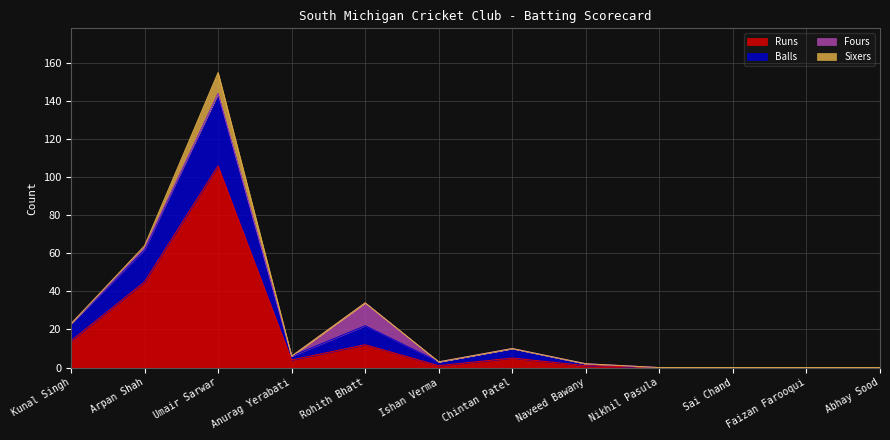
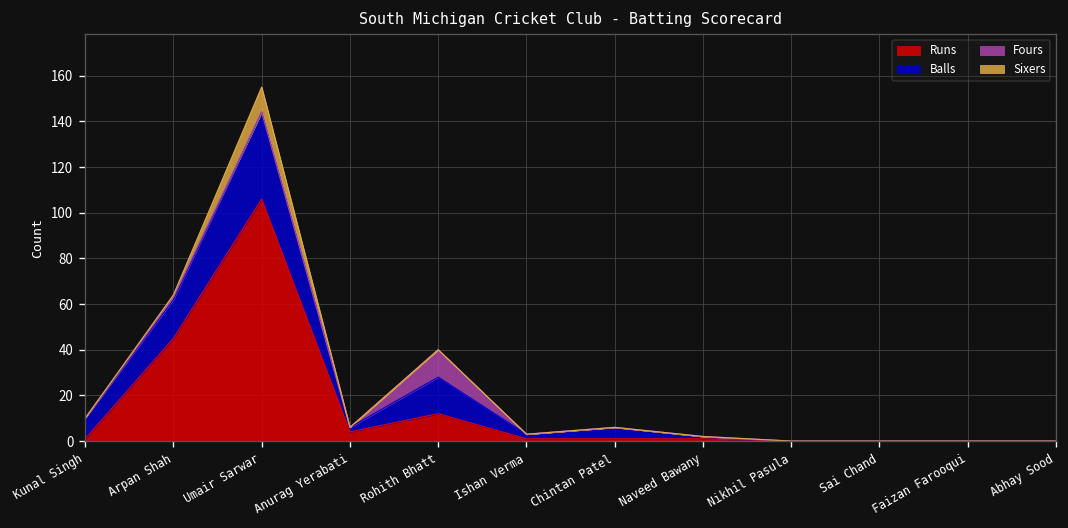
  {
    "Runs": {
-     "Kunal Singh": 14,
+     "Kunal Singh": 1,
      "Arpan Shah": 45,
      "Umair Sarwar": 106,
      "Anurag Yerabati": 4,
      "Rohith Bhatt": 12,
      "Ishan Verma": 1,
-     "Chintan Patel": 5
+     "Chintan Patel": 1
    },
    "Balls": {
-     "Rohith Bhatt": 10
+     "Rohith Bhatt": 16
    },
    "Sixers": {
      "Umair Sarwar": 11
    }
  }
